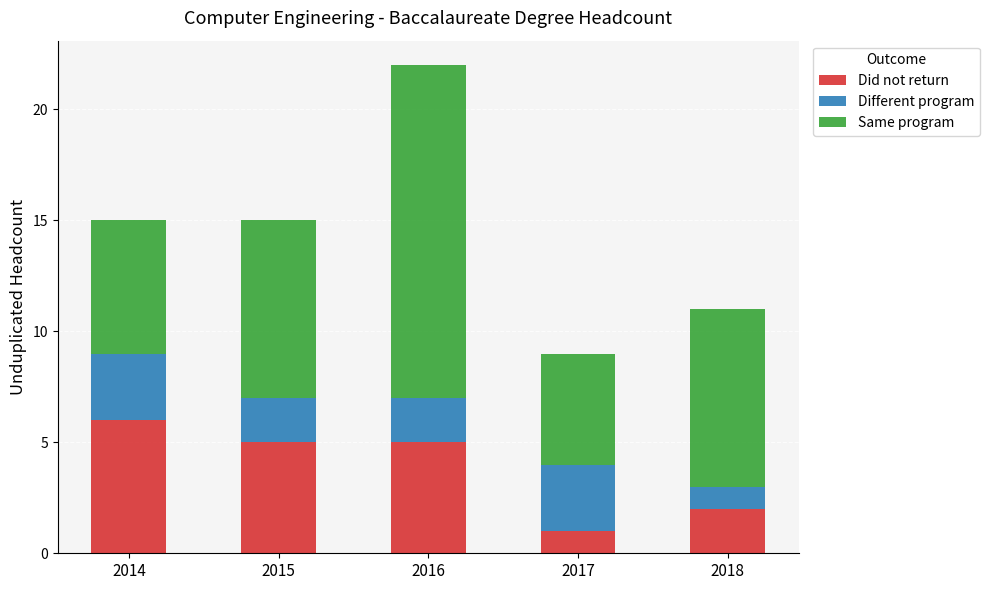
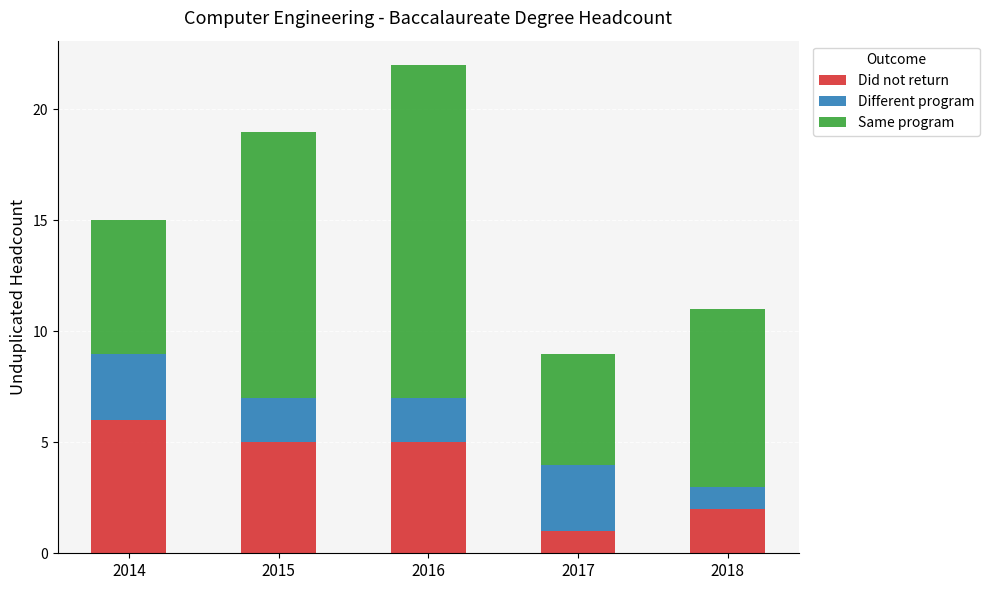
  {
    "Did not return": {
      "2014": 6,
      "2015": 5,
      "2016": 5,
      "2017": 1,
      "2018": 2
    },
    "Different program": {
      "2014": 3,
      "2015": 2,
      "2016": 2,
      "2017": 3,
      "2018": 1
    },
    "Same program": {
      "2014": 6,
-     "2015": 8,
+     "2015": 12,
      "2016": 15,
      "2017": 5,
      "2018": 8
    }
  }
